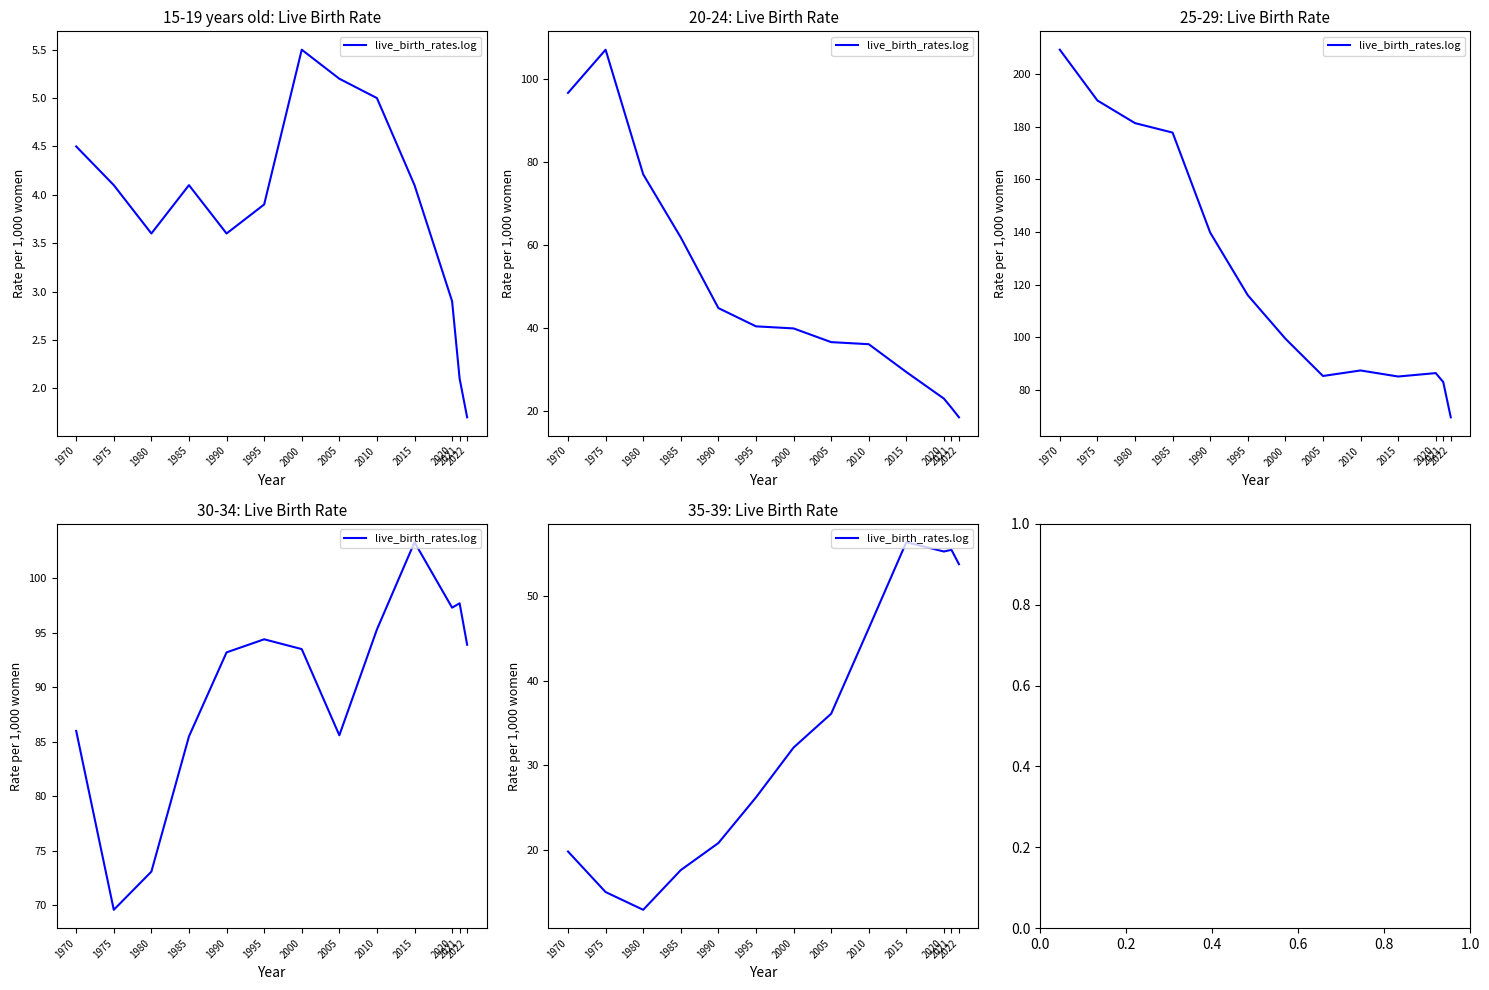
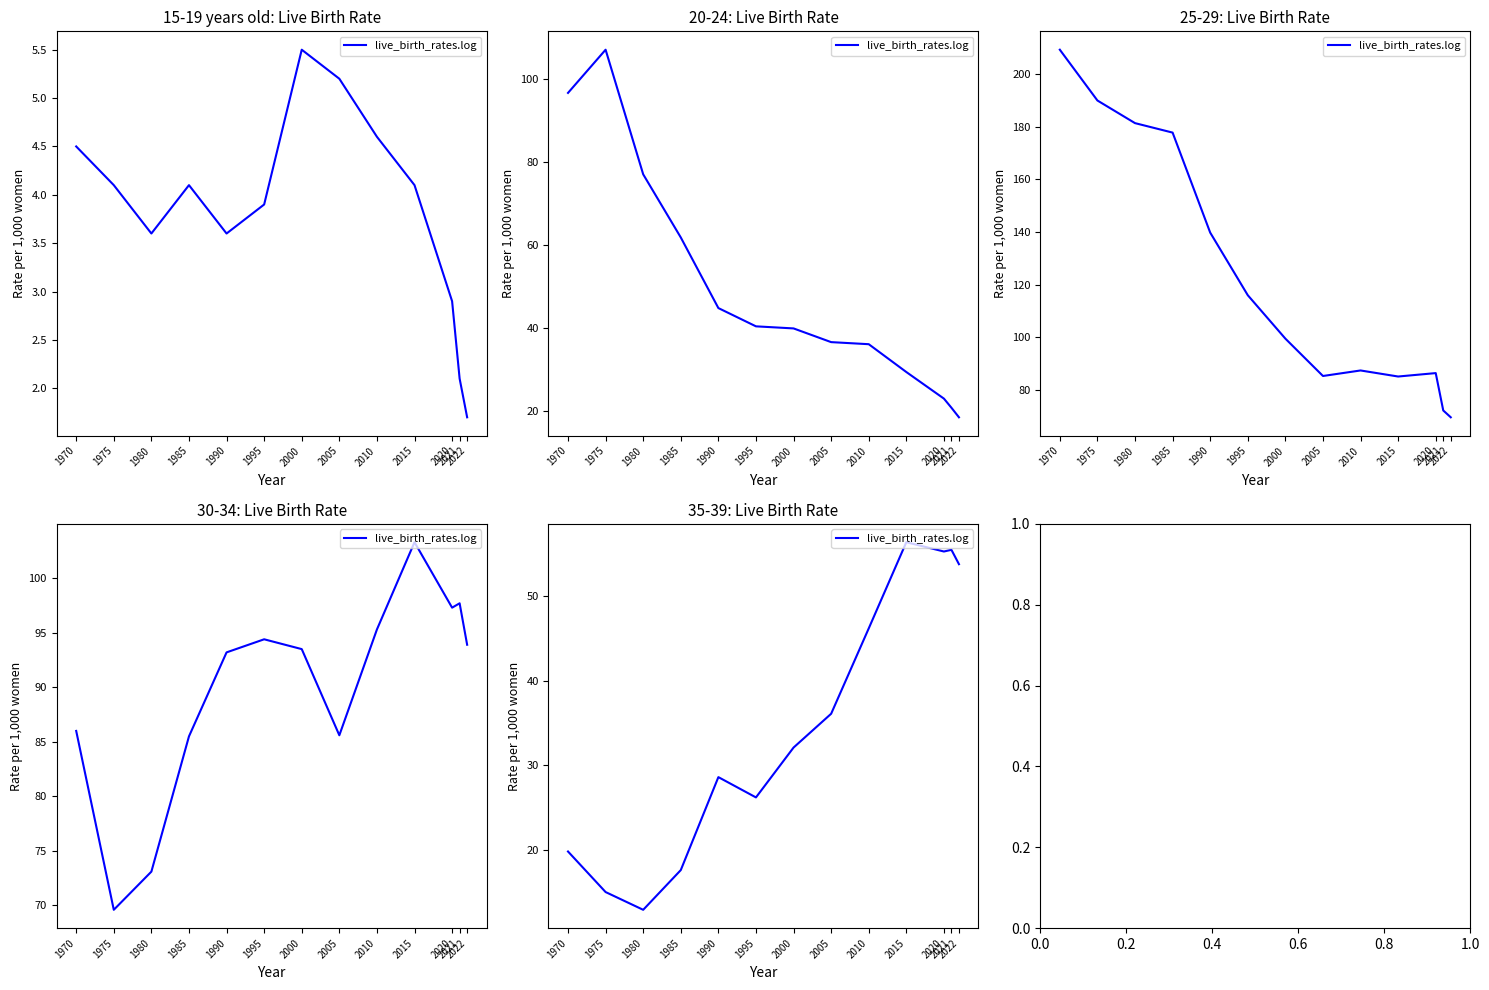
  {
    "15-19 years old: Live Birth Rate": {
      "1970": 4.5,
      "1975": 4.1,
      "1980": 3.6,
      "1985": 4.1,
      "1990": 3.6,
      "1995": 3.9,
      "2000": 5.5,
      "2005": 5.2,
-     "2010": 5.0,
+     "2010": 4.6,
      "2015": 4.1,
      "2020": 2.9,
      "2021": 2.1,
      "2022": 1.7
    },
    "20-24: Live Birth Rate": {
      "1970": 97,
      "1975": 107,
      "1980": 77,
      "1985": 62,
      "1990": 45,
      "1995": 40,
      "2000": 40,
      "2005": 37,
      "2010": 36,
      "2015": 29,
      "2020": 23,
      "2021": 21,
      "2022": 19
    },
    "25-29: Live Birth Rate": {
      "1970": 209,
      "1975": 190,
      "1980": 181,
      "1985": 178,
      "1990": 140,
      "1995": 116,
      "2000": 100,
      "2005": 85,
      "2010": 87,
      "2015": 85,
      "2020": 86,
-     "2021": 83,
+     "2021": 72,
      "2022": 70
    },
    "30-34: Live Birth Rate": {
      "1970": 86.0,
      "1975": 69.6,
      "1980": 73.1,
      "1985": 85.5,
      "1990": 93.2,
      "1995": 94.4,
      "2000": 93.5,
      "2005": 85.6,
      "2010": 95.3,
      "2020": 97.3,
      "2021": 97.7,
      "2022": 93.9
    },
    "35-39: Live Birth Rate": {
      "1970": 20,
      "1975": 15,
      "1980": 13,
      "1985": 18,
-     "1990": 21,
+     "1990": 29,
      "1995": 26,
      "2000": 32,
      "2005": 36,
      "2010": 46,
      "2020": 55,
      "2021": 56,
      "2022": 54
    }
  }
